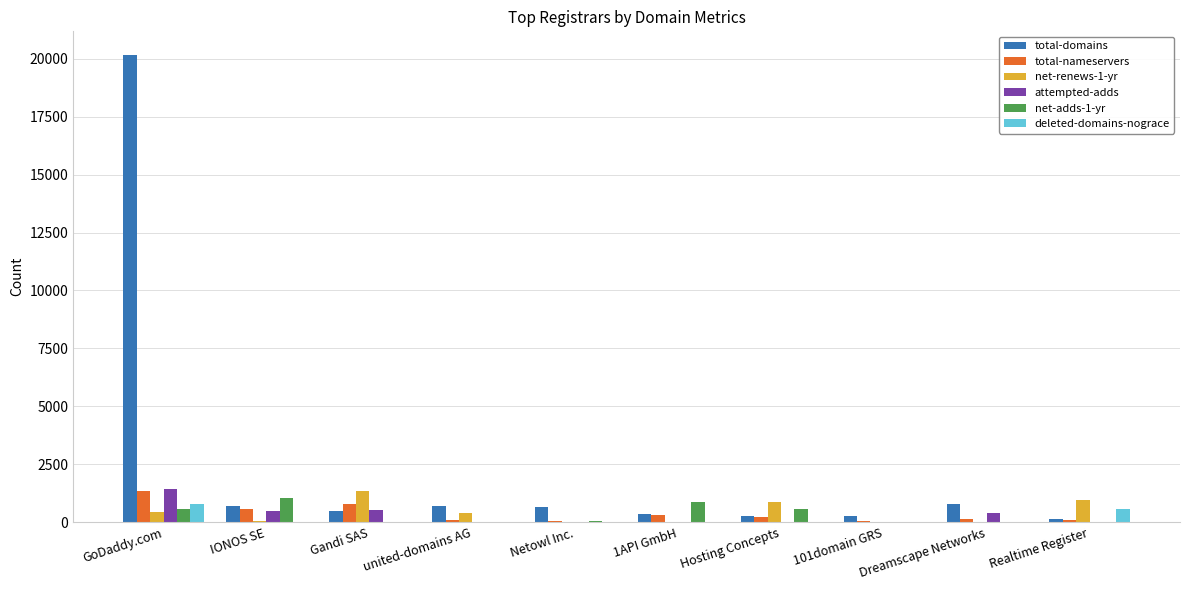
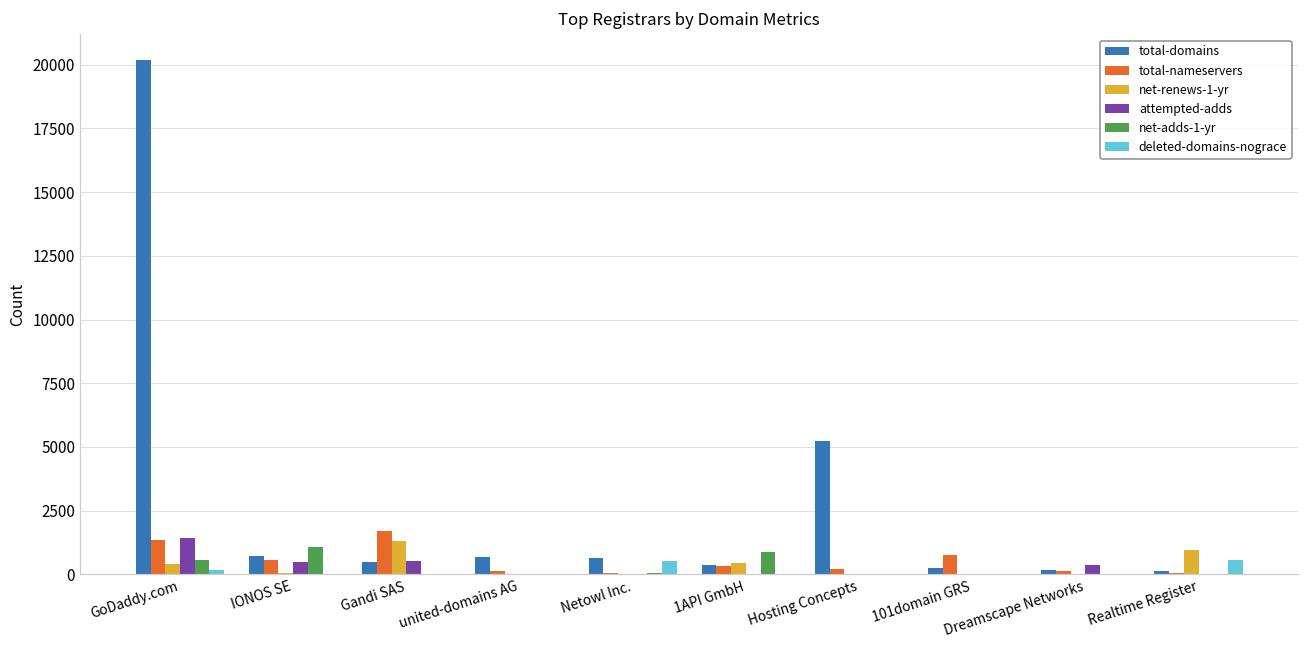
  {
    "total-domains": {
      "GoDaddy.com": 20200,
      "IONOS SE": 700,
      "Gandi SAS": 500,
      "united-domains AG": 700,
      "Netowl Inc.": 700,
      "1API GmbH": 400,
-     "Hosting Concepts": 300,
+     "Hosting Concepts": 5200,
      "101domain GRS": 200,
-     "Dreamscape Networks": 800,
+     "Dreamscape Networks": 200,
      "Realtime Register": 100
    },
    "total-nameservers": {
      "GoDaddy.com": 1300,
      "IONOS SE": 600,
-     "Gandi SAS": 800,
+     "Gandi SAS": 1700,
      "united-domains AG": 100,
      "1API GmbH": 300,
      "Hosting Concepts": 200,
-     "101domain GRS": 100,
+     "101domain GRS": 800,
      "Dreamscape Networks": 100
    },
    "net-renews-1-yr": {
      "GoDaddy.com": 400,
      "Gandi SAS": 1300,
-     "united-domains AG": 400,
-     "1API GmbH": 0,
-     "Hosting Concepts": 900,
+     "united-domains AG": 0,
+     "1API GmbH": 400,
+     "Hosting Concepts": 0,
      "Realtime Register": 1000
    },
    "attempted-adds": {
      "GoDaddy.com": 1400,
      "IONOS SE": 500,
      "Gandi SAS": 500,
      "Dreamscape Networks": 400
    },
    "net-adds-1-yr": {
      "GoDaddy.com": 600,
      "IONOS SE": 1100,
      "1API GmbH": 900,
-     "Hosting Concepts": 600,
+     "Hosting Concepts": 0,
      "Dreamscape Networks": 0
    },
    "deleted-domains-nograce": {
-     "GoDaddy.com": 800,
-     "Netowl Inc.": 0,
+     "GoDaddy.com": 200,
+     "Netowl Inc.": 500,
      "Realtime Register": 600
    }
  }
